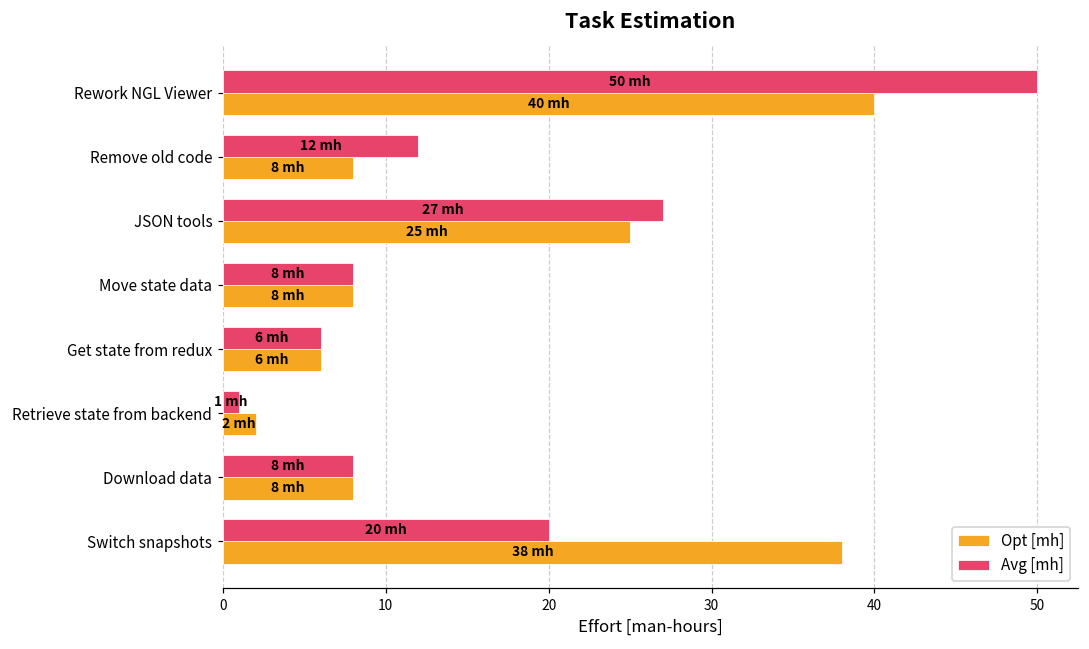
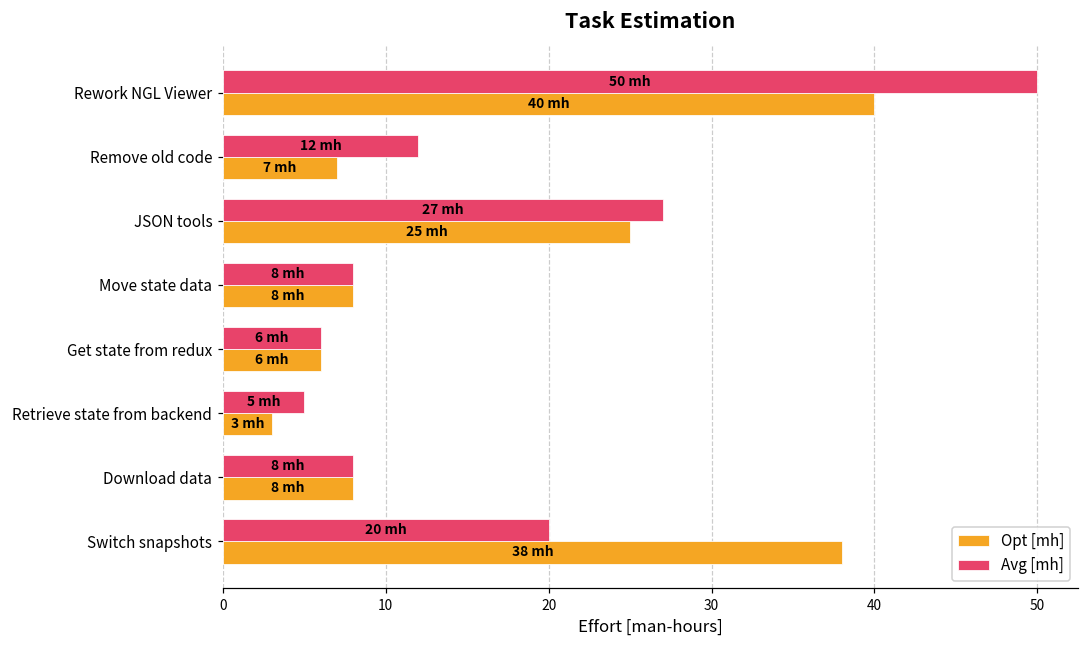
  {
    "Opt [mh]": {
      "Rework NGL Viewer": 40,
-     "Remove old code": 8,
+     "Remove old code": 7,
      "JSON tools": 25,
      "Move state data": 8,
      "Get state from redux": 6,
-     "Retrieve state from backend": 2,
+     "Retrieve state from backend": 3,
      "Download data": 8,
      "Switch snapshots": 38
    },
    "Avg [mh]": {
      "Rework NGL Viewer": 50,
      "Remove old code": 12,
      "JSON tools": 27,
      "Move state data": 8,
      "Get state from redux": 6,
-     "Retrieve state from backend": 1,
+     "Retrieve state from backend": 5,
      "Download data": 8,
      "Switch snapshots": 20
    }
  }
